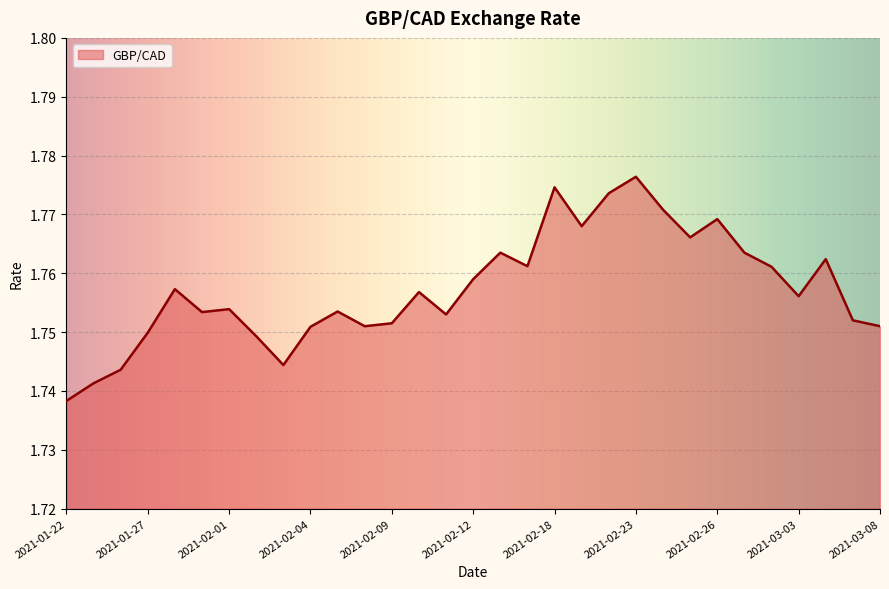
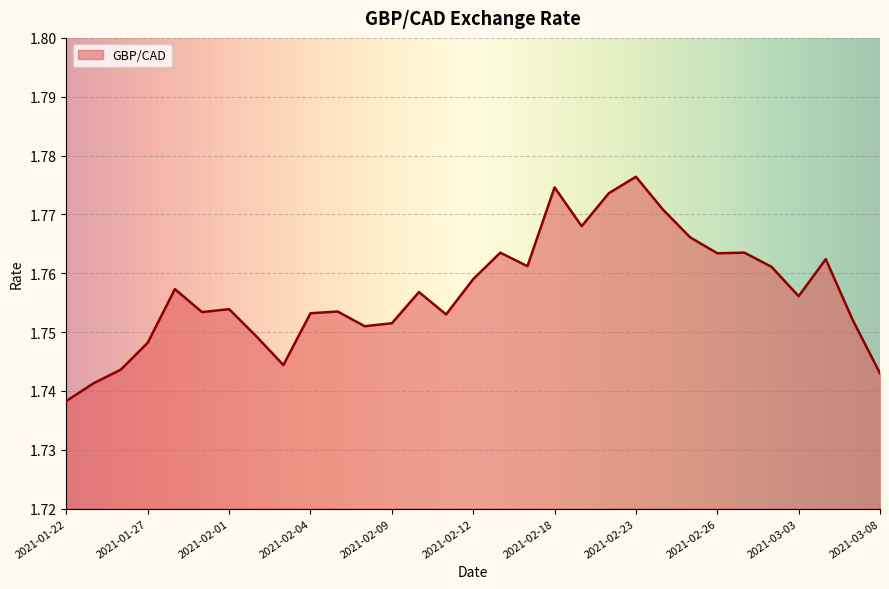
  {
    "2021-01-22": 1.738,
-   "2021-01-27": 1.750,
+   "2021-01-27": 1.748,
    "2021-02-01": 1.754,
-   "2021-02-04": 1.751,
+   "2021-02-04": 1.753,
    "2021-02-09": 1.752,
    "2021-02-12": 1.759,
    "2021-02-18": 1.775,
    "2021-02-23": 1.776,
-   "2021-02-26": 1.769,
+   "2021-02-26": 1.763,
    "2021-03-03": 1.756,
-   "2021-03-08": 1.751
+   "2021-03-08": 1.743
  }
